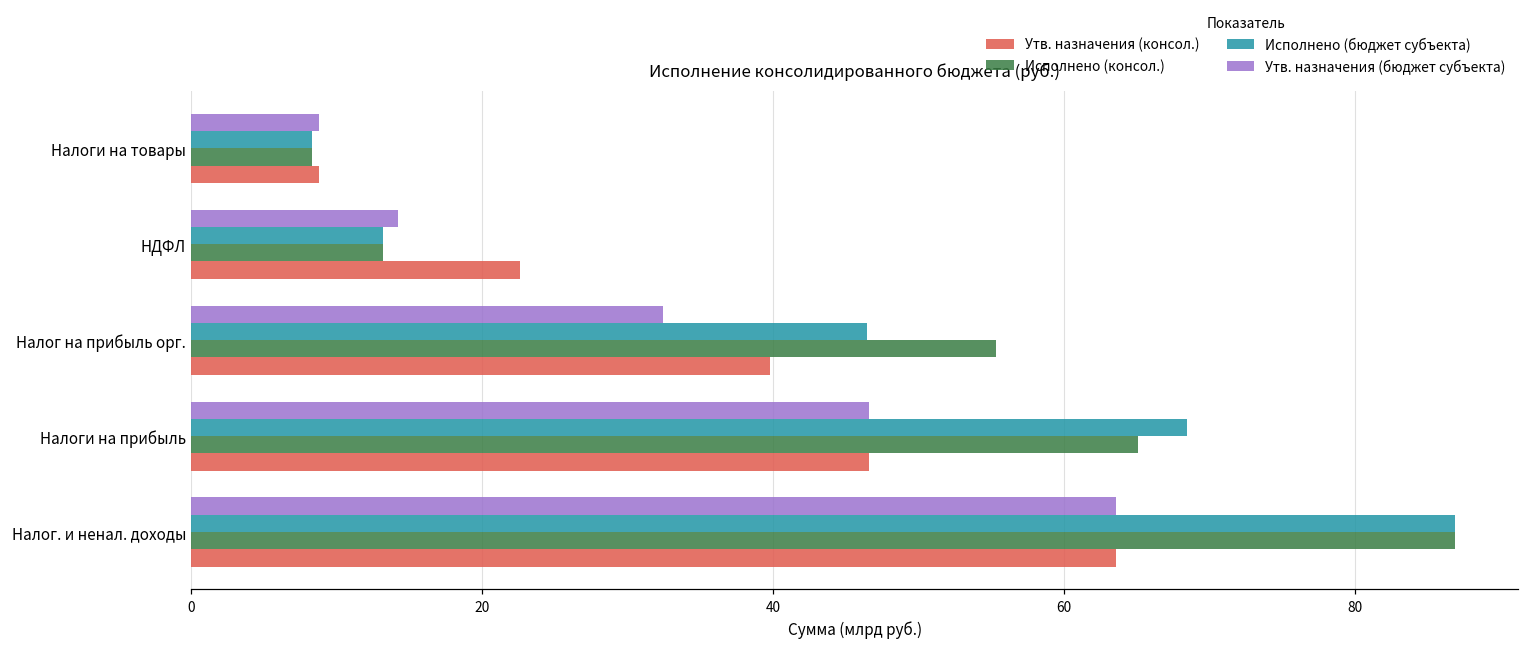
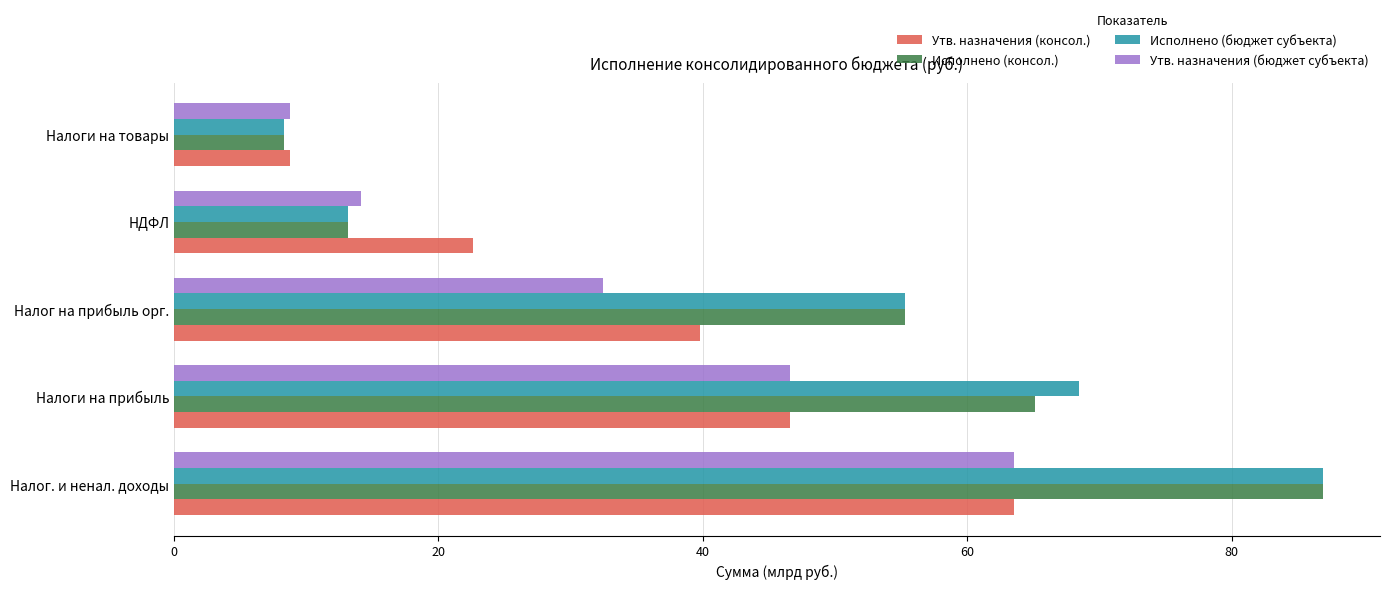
  {
    "Утв. назначения (консол.)": {
      "Налоги на товары": 8.8,
      "НДФЛ": 22.6,
      "Налог на прибыль орг.": 39.8,
      "Налоги на прибыль": 46.6,
      "Налог. и ненал. доходы": 63.6
    },
    "Исполнено (консол.)": {
      "Налоги на товары": 8.3,
      "НДФЛ": 13.2,
      "Налог на прибыль орг.": 55.3,
      "Налоги на прибыль": 65.1,
      "Налог. и ненал. доходы": 86.9
    },
    "Исполнено (бюджет субъекта)": {
      "Налоги на товары": 8.3,
      "НДФЛ": 13.2,
-     "Налог на прибыль орг.": 46.5,
+     "Налог на прибыль орг.": 55.3,
      "Налоги на прибыль": 68.5,
      "Налог. и ненал. доходы": 86.9
    },
    "Утв. назначения (бюджет субъекта)": {
      "Налоги на товары": 8.8,
      "НДФЛ": 14.2,
      "Налог на прибыль орг.": 32.4,
      "Налоги на прибыль": 46.6,
      "Налог. и ненал. доходы": 63.6
    }
  }
